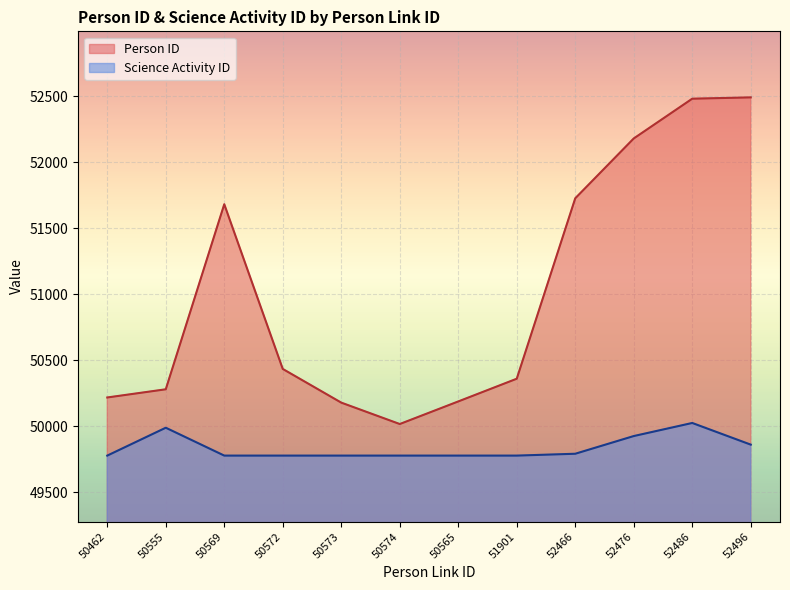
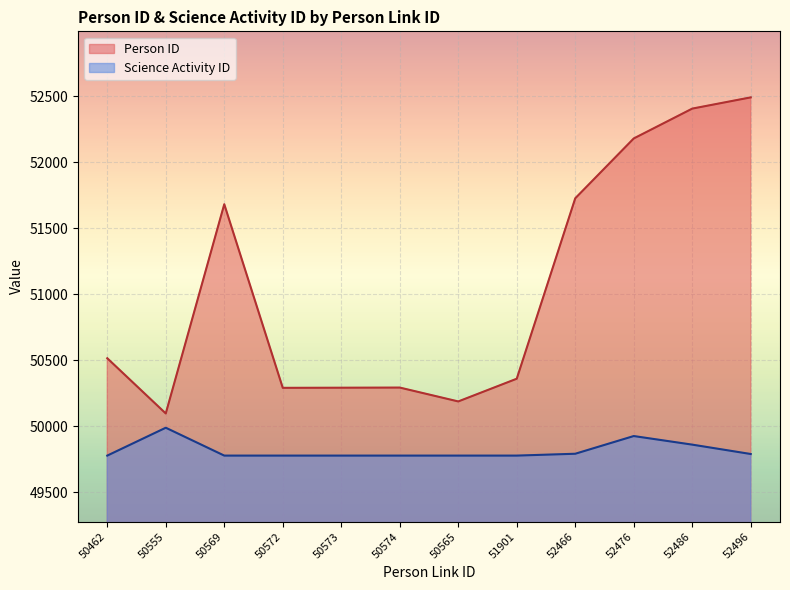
  {
    "Person ID": {
-     "50462": 50220,
-     "50555": 50280,
+     "50462": 50520,
+     "50555": 50100,
      "50569": 51680,
-     "50572": 50440,
-     "50573": 50180,
-     "50574": 50020,
+     "50572": 50290,
+     "50573": 50290,
+     "50574": 50290,
      "50565": 50190,
      "51901": 50360,
      "52466": 51730,
      "52476": 52180,
-     "52486": 52480,
+     "52486": 52410,
      "52496": 52490
    },
    "Science Activity ID": {
      "50462": 49780,
      "50555": 49990,
      "50569": 49780,
      "50572": 49780,
      "50573": 49780,
      "50574": 49780,
      "50565": 49780,
      "51901": 49780,
      "52466": 49790,
      "52476": 49930,
-     "52486": 50030,
-     "52496": 49860
+     "52486": 49860,
+     "52496": 49790
    }
  }
